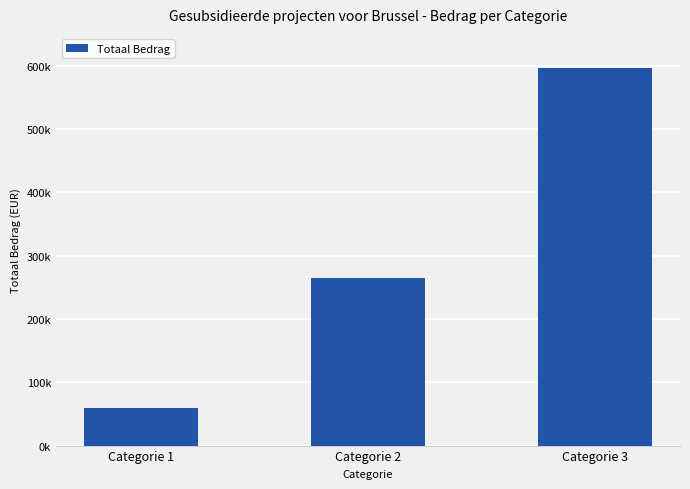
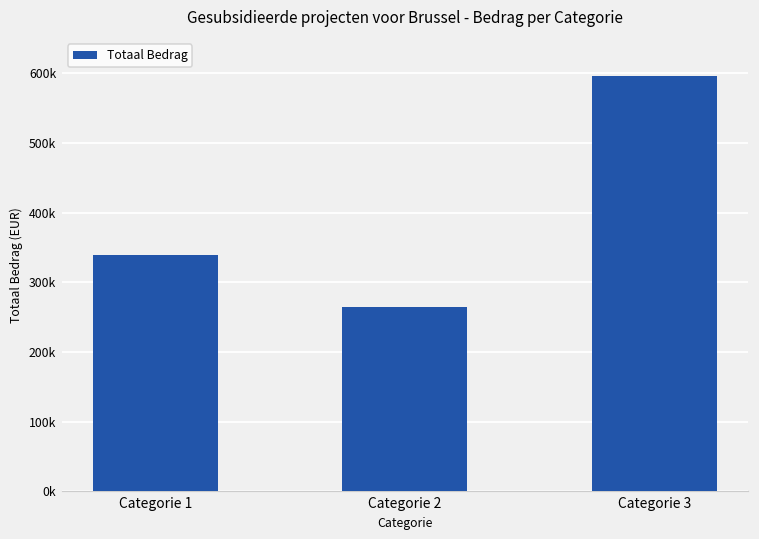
  {
-   "Categorie 1": 60000,
+   "Categorie 1": 340000,
    "Categorie 2": 260000,
    "Categorie 3": 600000
  }
